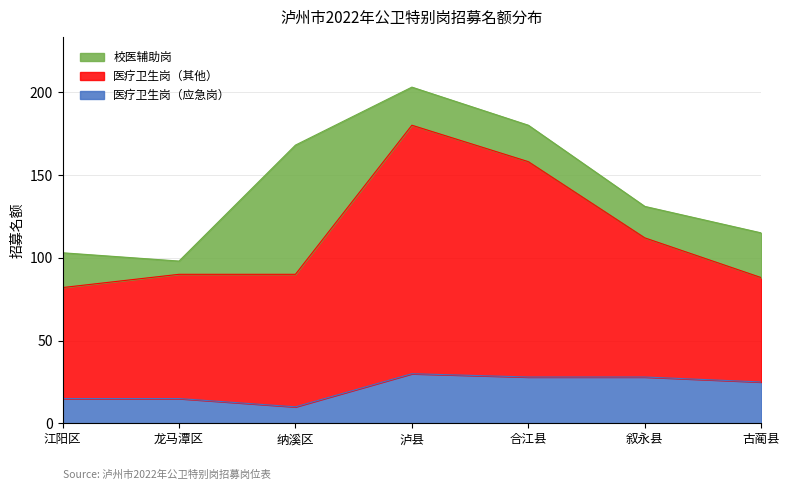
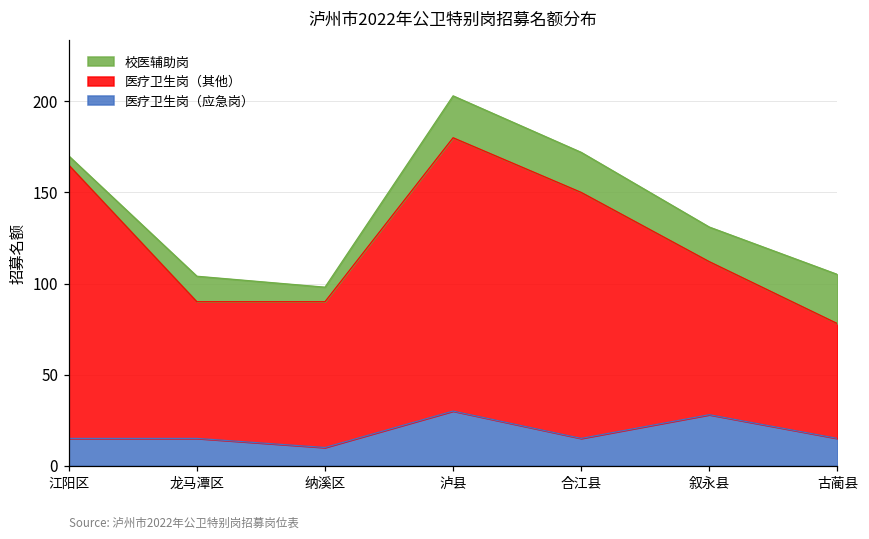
  {
    "医疗卫生岗（应急岗）": {
      "江阳区": 15,
      "龙马潭区": 15,
      "纳溪区": 10,
      "泸县": 30,
-     "合江县": 28,
+     "合江县": 15,
      "叙永县": 28,
-     "古蔺县": 25
+     "古蔺县": 15
    },
    "医疗卫生岗（其他）": {
-     "江阳区": 67,
+     "江阳区": 150,
      "龙马潭区": 75,
      "纳溪区": 80,
      "泸县": 150,
-     "合江县": 130,
+     "合江县": 135,
      "叙永县": 84,
      "古蔺县": 63
    },
    "校医辅助岗": {
-     "江阳区": 21,
-     "龙马潭区": 8,
-     "纳溪区": 78,
+     "江阳区": 5,
+     "龙马潭区": 14,
+     "纳溪区": 8,
      "泸县": 23,
      "合江县": 22,
      "叙永县": 19,
      "古蔺县": 27
    }
  }
